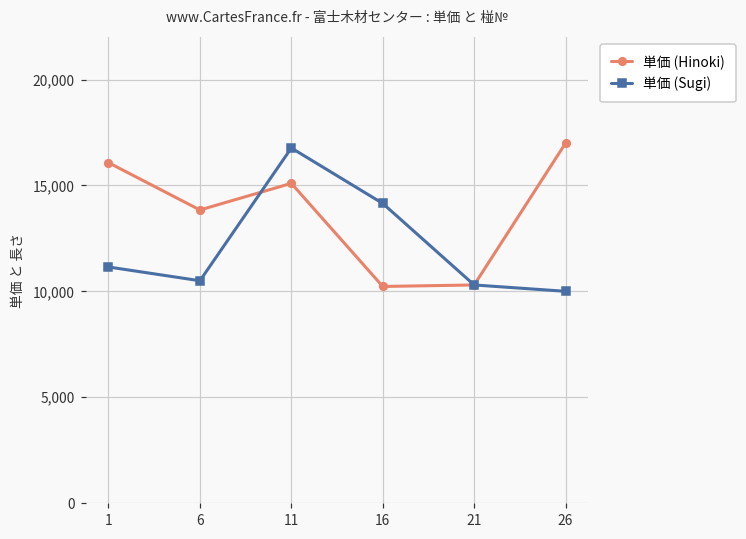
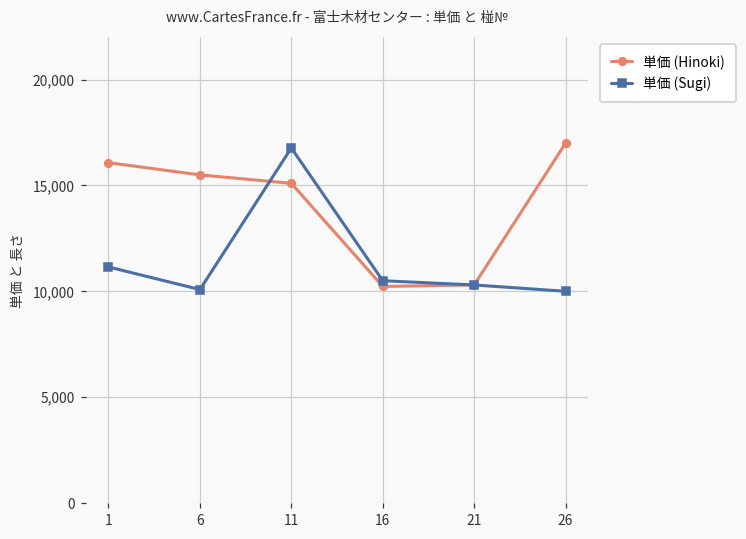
  {
    "単価 (Hinoki)": {
      "1": "16,100",
-     "6": "13,800",
+     "6": "15,500",
      "11": "15,100",
      "16": "10,200",
      "26": "17,000"
    },
    "単価 (Sugi)": {
      "1": "11,100",
-     "6": "10,500",
+     "6": "10,100",
      "11": "16,800",
-     "16": "14,200",
+     "16": "10,500",
      "26": "10,000"
    }
  }
